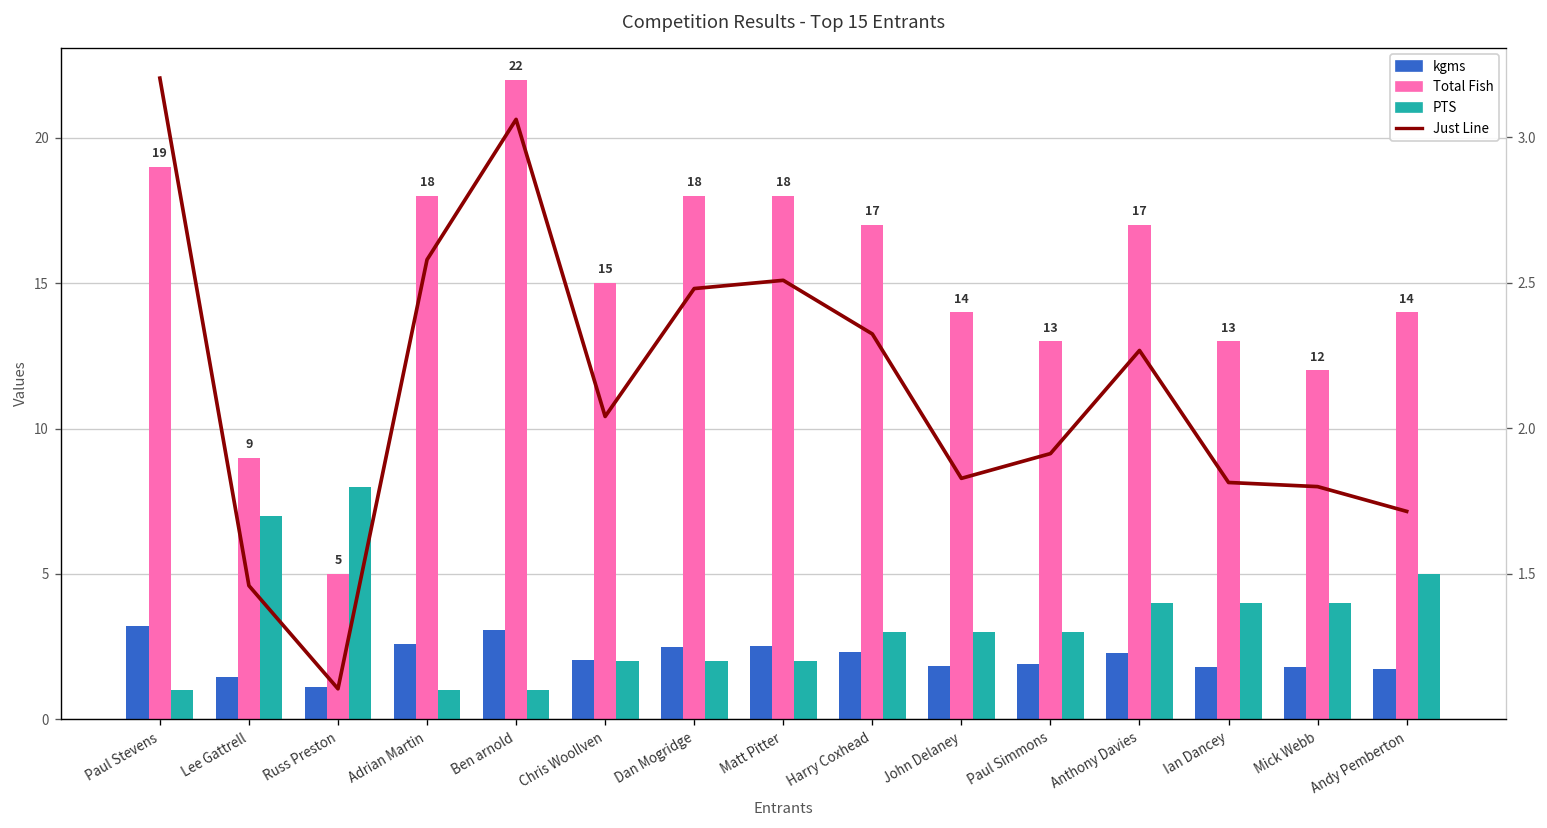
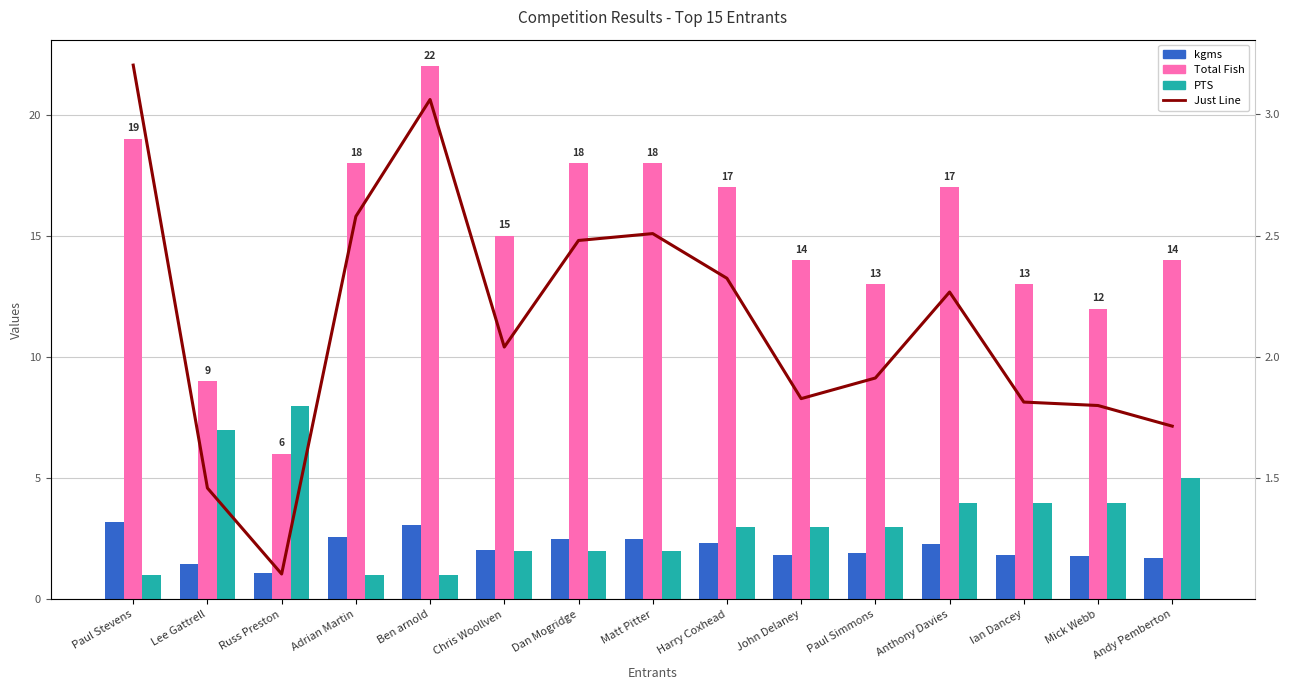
  {
    "Total Fish": {
      "Paul Stevens": 19,
      "Lee Gattrell": 9,
-     "Russ Preston": 5,
+     "Russ Preston": 6,
      "Adrian Martin": 18,
      "Ben arnold": 22,
      "Chris Woollven": 15,
      "Dan Mogridge": 18,
      "Matt Pitter": 18,
      "Harry Coxhead": 17,
      "John Delaney": 14,
      "Paul Simmons": 13,
      "Anthony Davies": 17,
      "Ian Dancey": 13,
      "Mick Webb": 12,
      "Andy Pemberton": 14
    }
  }
